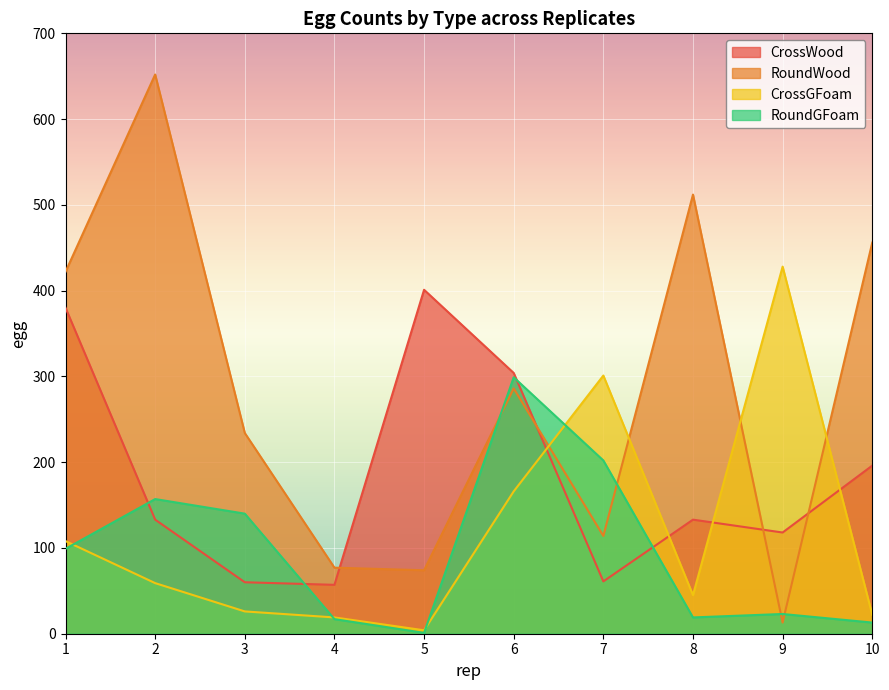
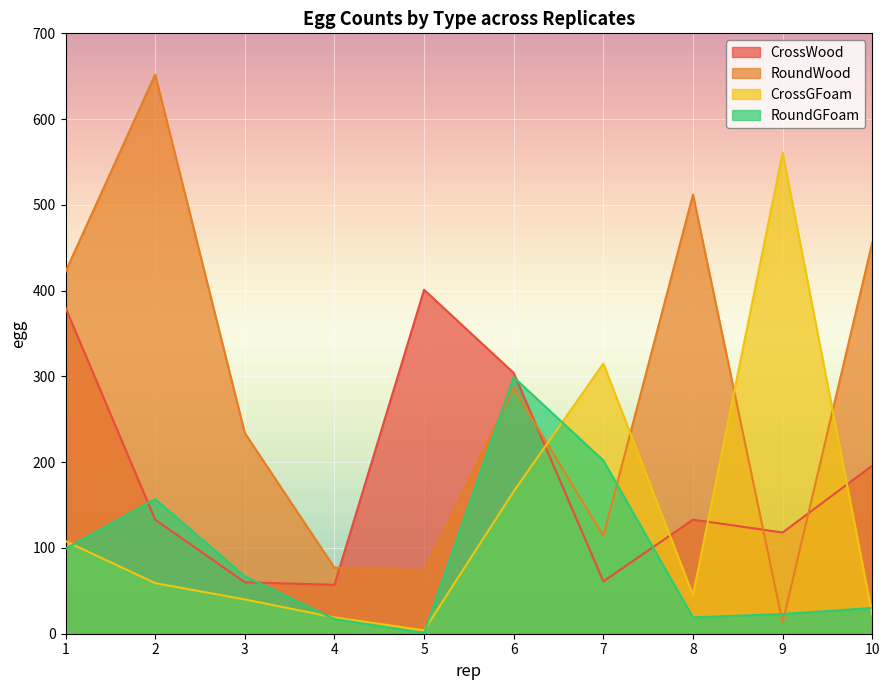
  {
    "CrossGFoam": {
      "1": 110,
      "2": 60,
-     "3": 30,
+     "3": 40,
      "5": 0,
      "6": 170,
-     "7": 300,
+     "7": 320,
      "8": 50,
-     "9": 430,
+     "9": 560,
      "10": 20
    },
    "RoundGFoam": {
      "1": 100,
      "2": 160,
-     "3": 140,
+     "3": 70,
      "5": 0,
      "6": 300,
      "7": 200,
      "8": 20,
      "9": 20,
-     "10": 10
+     "10": 30
    }
  }
